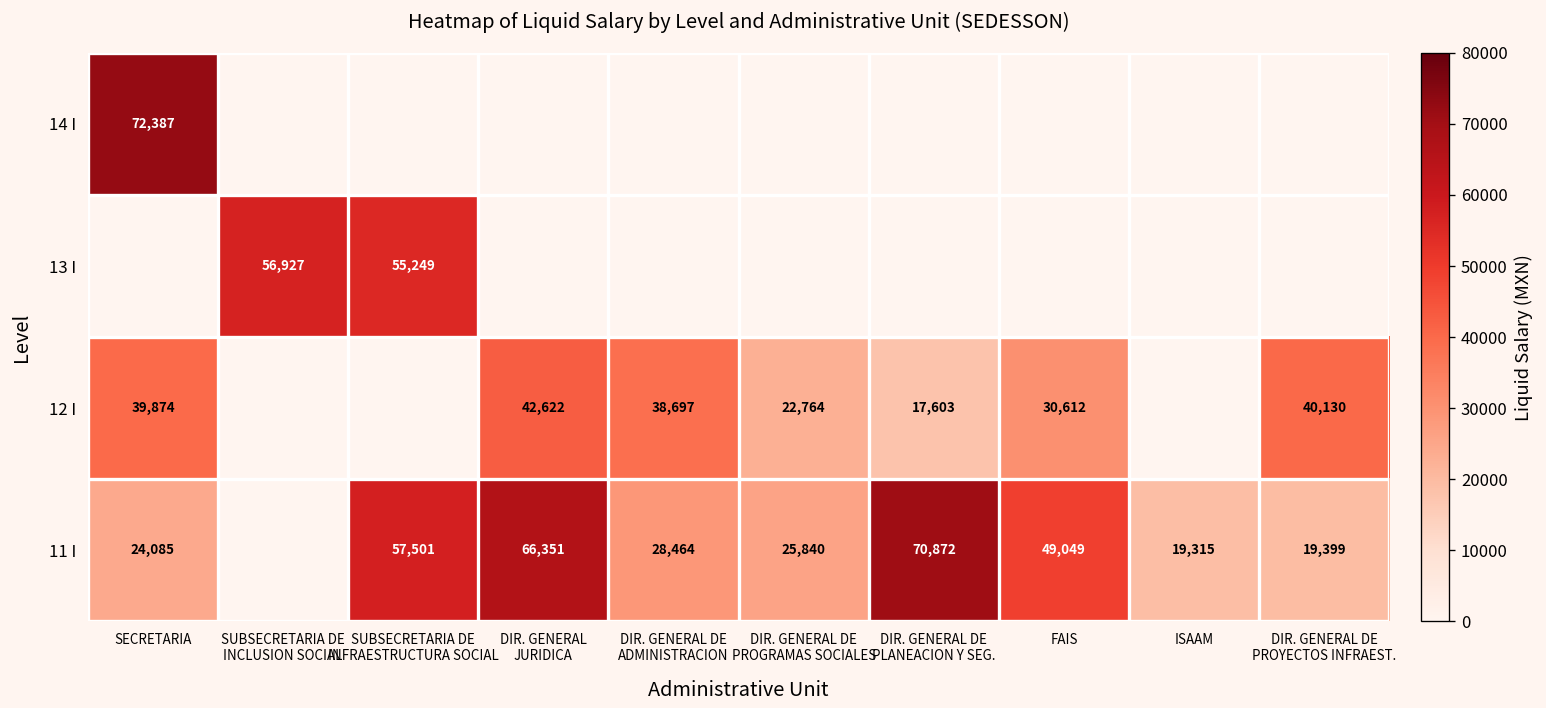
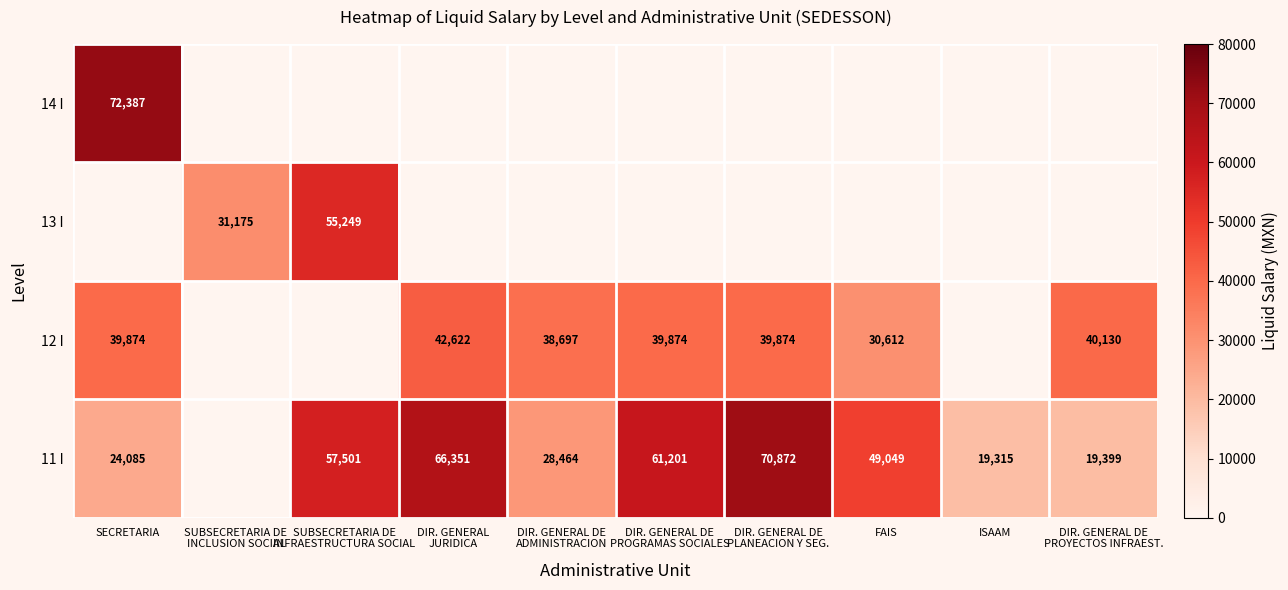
  {
    "14 I": {
      "SECRETARIA": "72,387"
    },
    "13 I": {
-     "SUBSECRETARIA DE INCLUSION SOCIAL": "56,927",
+     "SUBSECRETARIA DE INCLUSION SOCIAL": "31,175",
      "SUBSECRETARIA DE INFRAESTRUCTURA SOCIAL": "55,249"
    },
    "12 I": {
      "SECRETARIA": "39,874",
      "DIR. GENERAL JURIDICA": "42,622",
      "DIR. GENERAL DE ADMINISTRACION": "38,697",
-     "DIR. GENERAL DE PROGRAMAS SOCIALES": "22,764",
-     "DIR. GENERAL DE PLANEACION Y SEG.": "17,603",
+     "DIR. GENERAL DE PROGRAMAS SOCIALES": "39,874",
+     "DIR. GENERAL DE PLANEACION Y SEG.": "39,874",
      "FAIS": "30,612",
      "DIR. GENERAL DE PROYECTOS INFRAEST.": "40,130"
    },
    "11 I": {
      "SECRETARIA": "24,085",
      "SUBSECRETARIA DE INFRAESTRUCTURA SOCIAL": "57,501",
      "DIR. GENERAL JURIDICA": "66,351",
      "DIR. GENERAL DE ADMINISTRACION": "28,464",
-     "DIR. GENERAL DE PROGRAMAS SOCIALES": "25,840",
+     "DIR. GENERAL DE PROGRAMAS SOCIALES": "61,201",
      "DIR. GENERAL DE PLANEACION Y SEG.": "70,872",
      "FAIS": "49,049",
      "ISAAM": "19,315",
      "DIR. GENERAL DE PROYECTOS INFRAEST.": "19,399"
    }
  }
